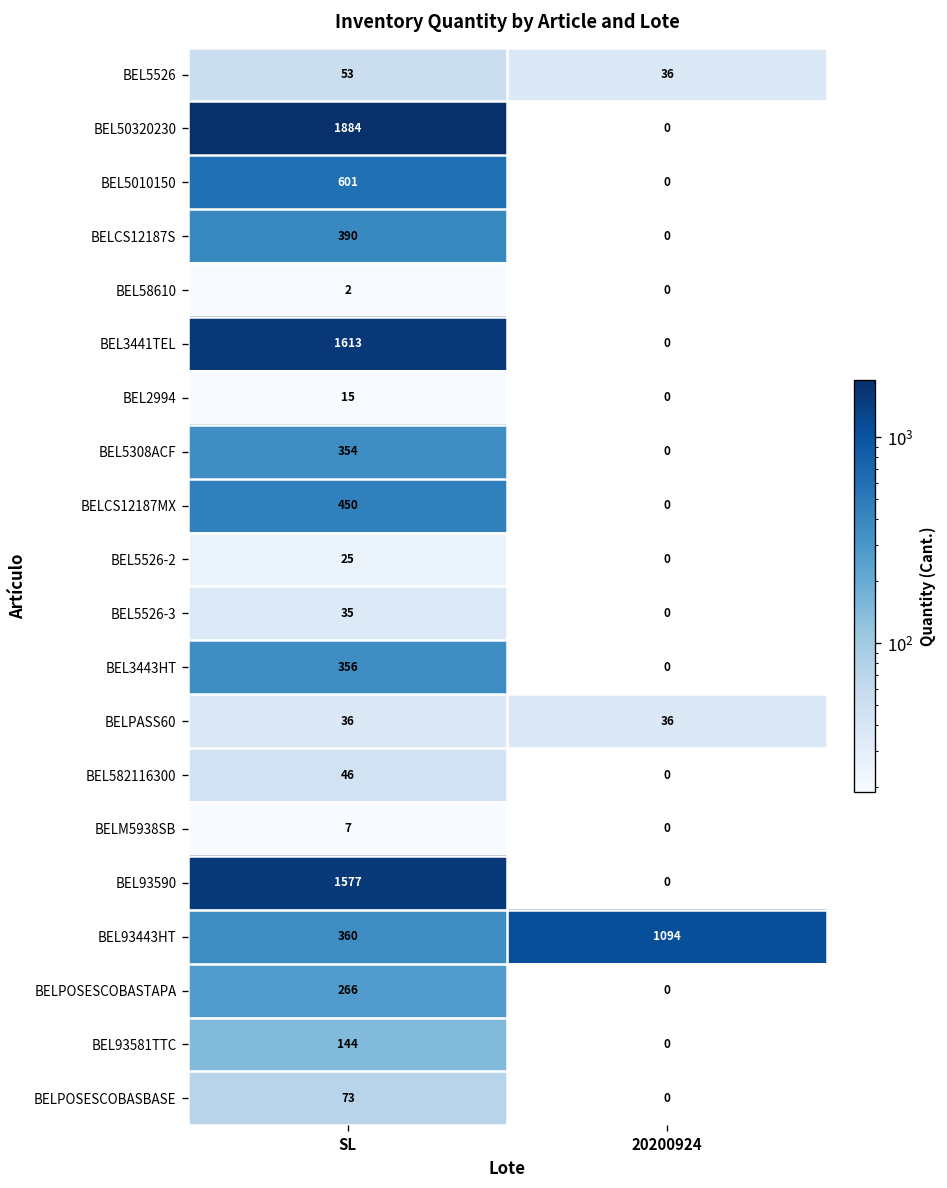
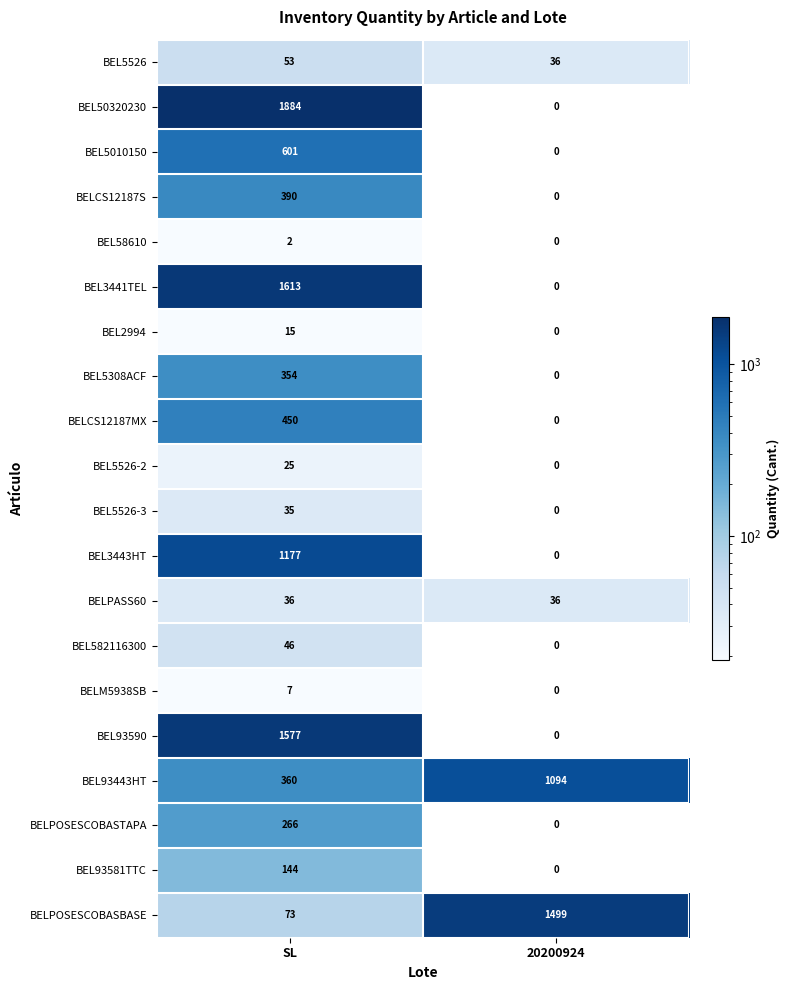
  {
    "BEL5526": {
      "SL": 53,
      "20200924": 36
    },
    "BEL50320230": {
      "SL": 1884,
      "20200924": 0
    },
    "BEL5010150": {
      "SL": 601,
      "20200924": 0
    },
    "BELCS12187S": {
      "SL": 390,
      "20200924": 0
    },
    "BEL58610": {
      "SL": 2,
      "20200924": 0
    },
    "BEL3441TEL": {
      "SL": 1613,
      "20200924": 0
    },
    "BEL2994": {
      "SL": 15,
      "20200924": 0
    },
    "BEL5308ACF": {
      "SL": 354,
      "20200924": 0
    },
    "BELCS12187MX": {
      "SL": 450,
      "20200924": 0
    },
    "BEL5526-2": {
      "SL": 25,
      "20200924": 0
    },
    "BEL5526-3": {
      "SL": 35,
      "20200924": 0
    },
    "BEL3443HT": {
-     "SL": 356,
+     "SL": 1177,
      "20200924": 0
    },
    "BELPASS60": {
      "SL": 36,
      "20200924": 36
    },
    "BEL582116300": {
      "SL": 46,
      "20200924": 0
    },
    "BELM5938SB": {
      "SL": 7,
      "20200924": 0
    },
    "BEL93590": {
      "SL": 1577,
      "20200924": 0
    },
    "BEL93443HT": {
      "SL": 360,
      "20200924": 1094
    },
    "BELPOSESCOBASTAPA": {
      "SL": 266,
      "20200924": 0
    },
    "BEL93581TTC": {
      "SL": 144,
      "20200924": 0
    },
    "BELPOSESCOBASBASE": {
      "SL": 73,
-     "20200924": 0
+     "20200924": 1499
    }
  }
